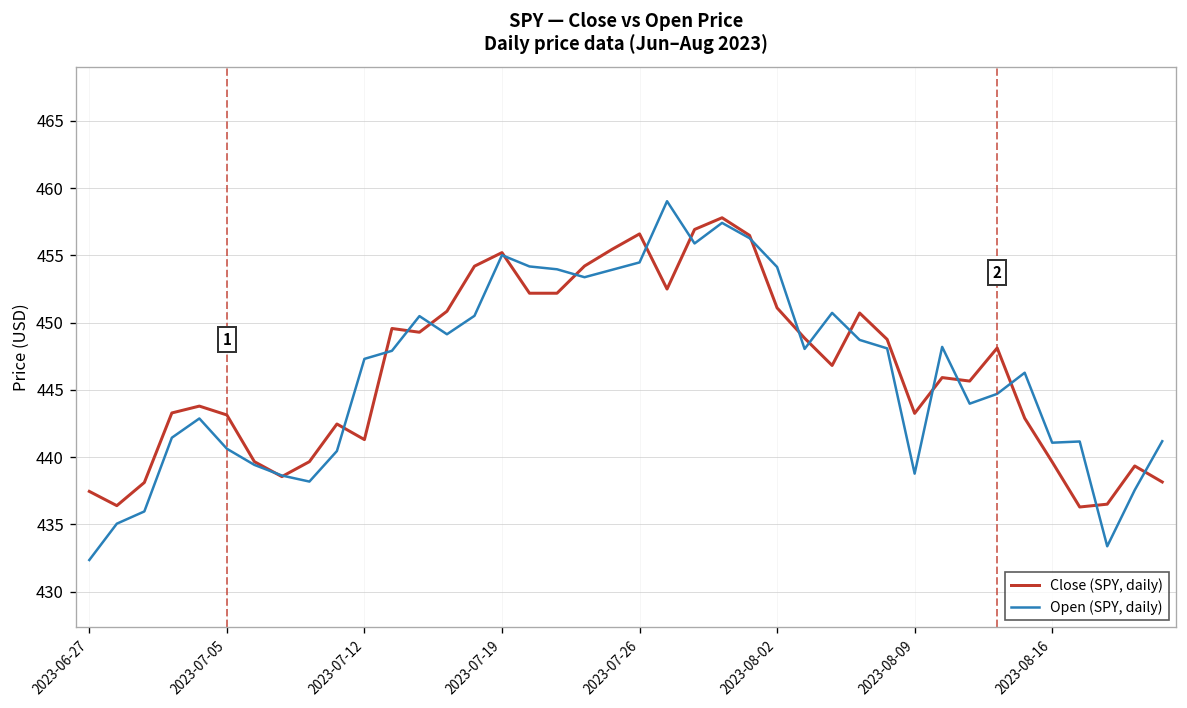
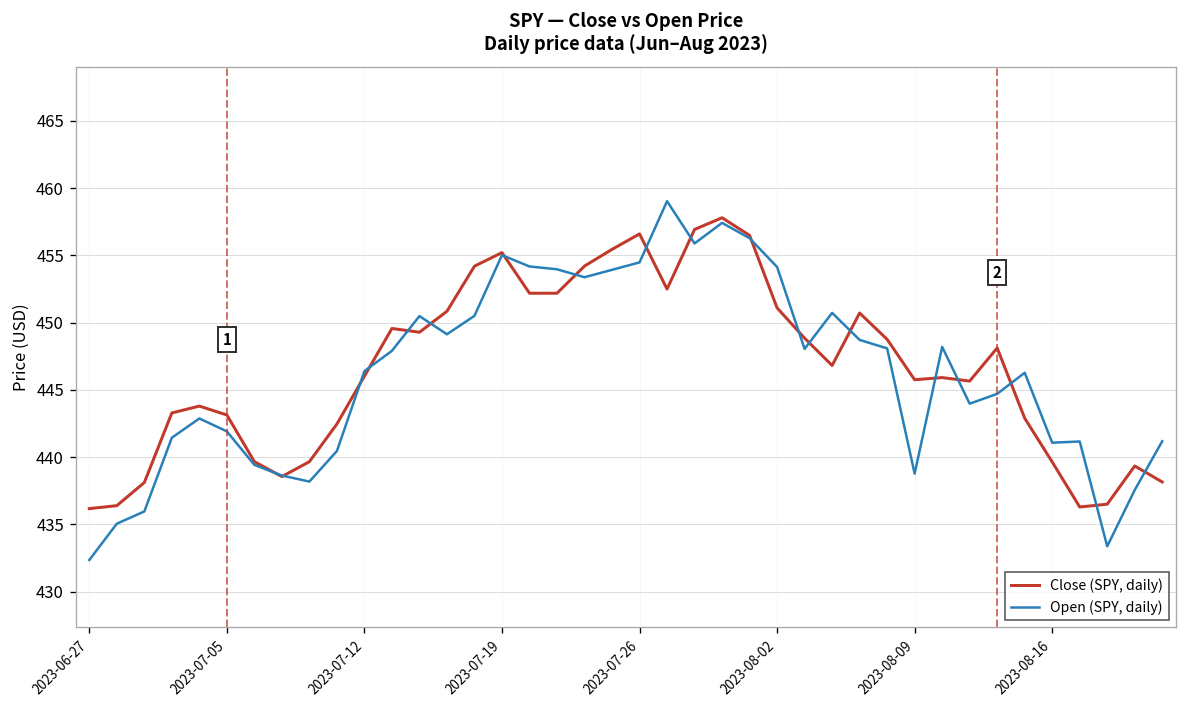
  {
    "Close (SPY, daily)": {
-     "2023-06-27": 437.5,
+     "2023-06-27": 436.2,
      "2023-07-05": 443.1,
-     "2023-07-12": 441.3,
+     "2023-07-12": 446.0,
      "2023-07-26": 456.6,
      "2023-08-02": 451.1,
-     "2023-08-09": 443.3,
+     "2023-08-09": 445.8,
      "2023-08-16": 439.6
    },
    "Open (SPY, daily)": {
      "2023-06-27": 432.4,
-     "2023-07-05": 440.6,
-     "2023-07-12": 447.3,
+     "2023-07-05": 441.9,
+     "2023-07-12": 446.4,
      "2023-07-26": 454.5,
      "2023-08-02": 454.1,
      "2023-08-09": 438.8,
      "2023-08-16": 441.1
    }
  }
